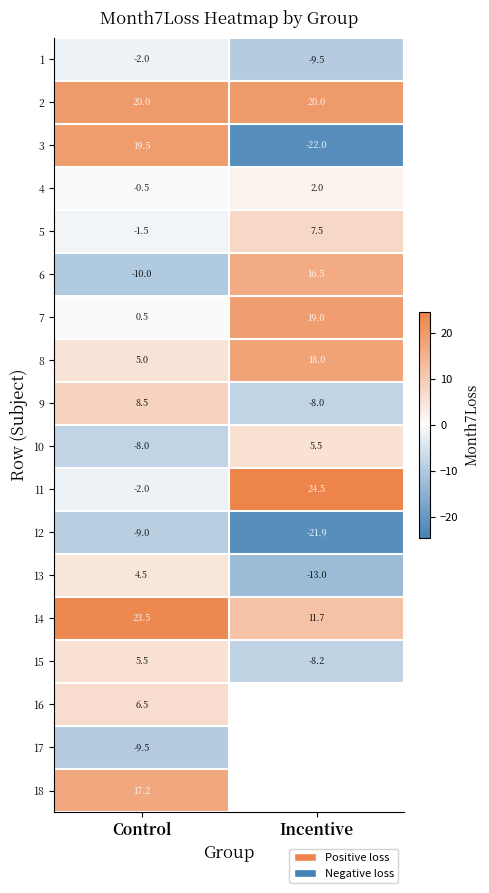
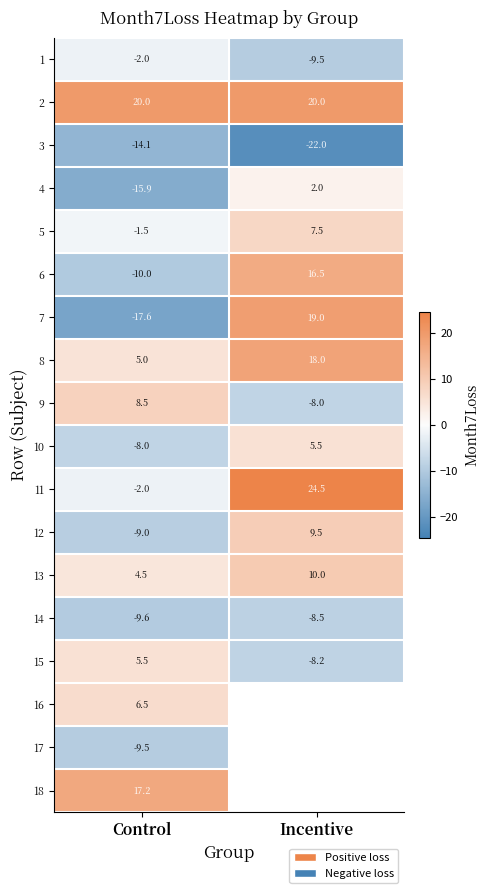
  {
    "1": {
      "Control": -2.0,
      "Incentive": -9.5
    },
    "2": {
      "Control": 20.0,
      "Incentive": 20.0
    },
    "3": {
-     "Control": 19.5,
+     "Control": -14.1,
      "Incentive": -22.0
    },
    "4": {
-     "Control": -0.5,
+     "Control": -15.9,
      "Incentive": 2.0
    },
    "5": {
      "Control": -1.5,
      "Incentive": 7.5
    },
    "6": {
      "Control": -10.0,
      "Incentive": 16.5
    },
    "7": {
-     "Control": 0.5,
+     "Control": -17.6,
      "Incentive": 19.0
    },
    "8": {
      "Control": 5.0,
      "Incentive": 18.0
    },
    "9": {
      "Control": 8.5,
      "Incentive": -8.0
    },
    "10": {
      "Control": -8.0,
      "Incentive": 5.5
    },
    "11": {
      "Control": -2.0,
      "Incentive": 24.5
    },
    "12": {
      "Control": -9.0,
-     "Incentive": -21.9
+     "Incentive": 9.5
    },
    "13": {
      "Control": 4.5,
-     "Incentive": -13.0
+     "Incentive": 10.0
    },
    "14": {
-     "Control": 23.5,
-     "Incentive": 11.7
+     "Control": -9.6,
+     "Incentive": -8.5
    },
    "15": {
      "Control": 5.5,
      "Incentive": -8.2
    },
    "16": {
      "Control": 6.5
    },
    "17": {
      "Control": -9.5
    },
    "18": {
      "Control": 17.2
    }
  }
